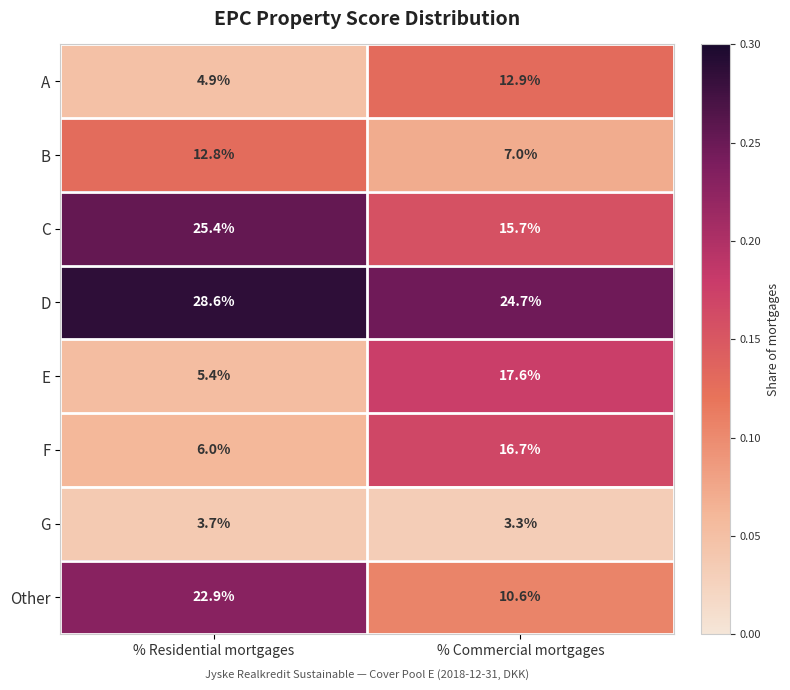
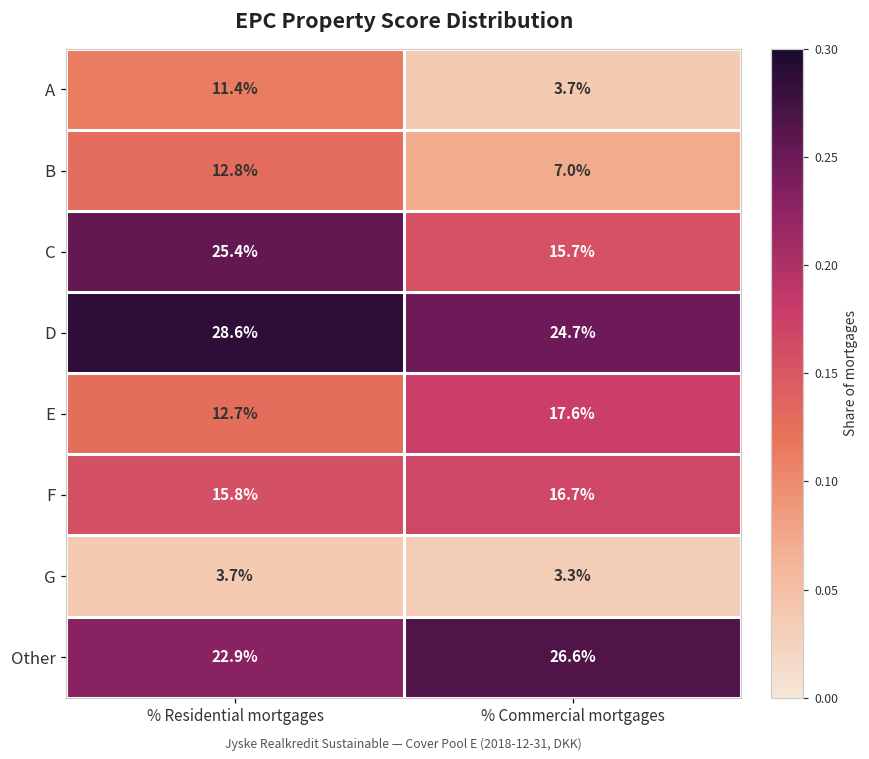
  {
    "A": {
-     "% Residential mortgages": "4.9%",
-     "% Commercial mortgages": "12.9%"
+     "% Residential mortgages": "11.4%",
+     "% Commercial mortgages": "3.7%"
    },
    "B": {
      "% Residential mortgages": "12.8%",
      "% Commercial mortgages": "7.0%"
    },
    "C": {
      "% Residential mortgages": "25.4%",
      "% Commercial mortgages": "15.7%"
    },
    "D": {
      "% Residential mortgages": "28.6%",
      "% Commercial mortgages": "24.7%"
    },
    "E": {
-     "% Residential mortgages": "5.4%",
+     "% Residential mortgages": "12.7%",
      "% Commercial mortgages": "17.6%"
    },
    "F": {
-     "% Residential mortgages": "6.0%",
+     "% Residential mortgages": "15.8%",
      "% Commercial mortgages": "16.7%"
    },
    "G": {
      "% Residential mortgages": "3.7%",
      "% Commercial mortgages": "3.3%"
    },
    "Other": {
      "% Residential mortgages": "22.9%",
-     "% Commercial mortgages": "10.6%"
+     "% Commercial mortgages": "26.6%"
    }
  }
